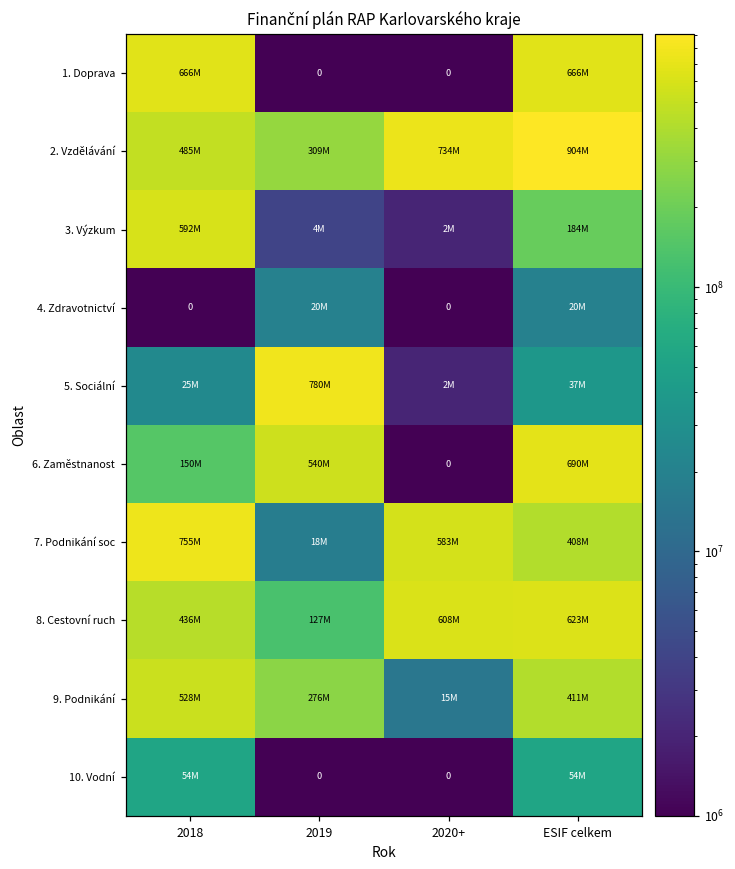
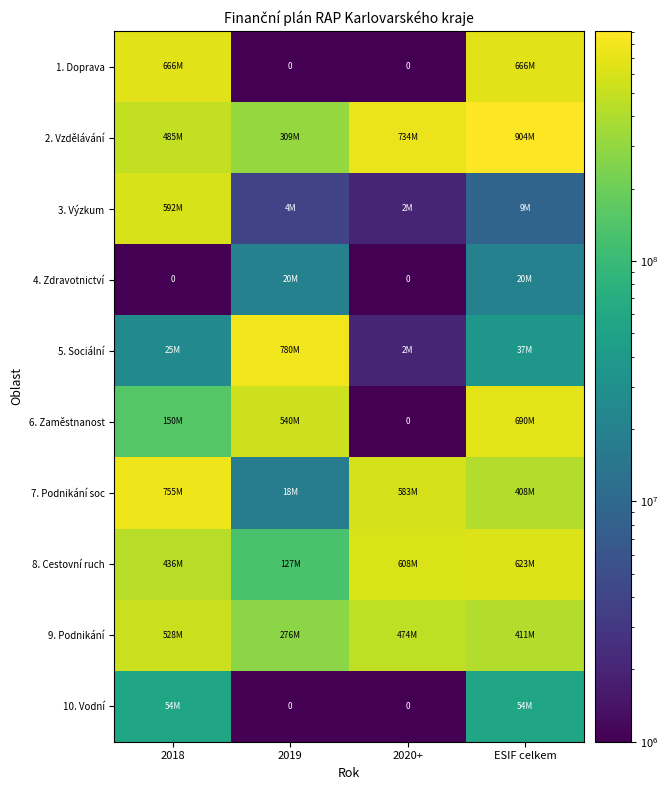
  {
    "1. Doprava": {
      "2018": "666M",
      "2019": "0",
      "2020+": "0",
      "ESIF celkem": "666M"
    },
    "2. Vzdělávání": {
      "2018": "485M",
      "2019": "309M",
      "2020+": "734M",
      "ESIF celkem": "904M"
    },
    "3. Výzkum": {
      "2018": "592M",
      "2019": "4M",
      "2020+": "2M",
-     "ESIF celkem": "184M"
+     "ESIF celkem": "9M"
    },
    "4. Zdravotnictví": {
      "2018": "0",
      "2019": "20M",
      "2020+": "0",
      "ESIF celkem": "20M"
    },
    "5. Sociální": {
      "2018": "25M",
      "2019": "780M",
      "2020+": "2M",
      "ESIF celkem": "37M"
    },
    "6. Zaměstnanost": {
      "2018": "150M",
      "2019": "540M",
      "2020+": "0",
      "ESIF celkem": "690M"
    },
    "7. Podnikání soc": {
      "2018": "755M",
      "2019": "18M",
      "2020+": "583M",
      "ESIF celkem": "408M"
    },
    "8. Cestovní ruch": {
      "2018": "436M",
      "2019": "127M",
      "2020+": "608M",
      "ESIF celkem": "623M"
    },
    "9. Podnikání": {
      "2018": "528M",
      "2019": "276M",
-     "2020+": "15M",
+     "2020+": "474M",
      "ESIF celkem": "411M"
    },
    "10. Vodní": {
      "2018": "54M",
      "2019": "0",
      "2020+": "0",
      "ESIF celkem": "54M"
    }
  }
